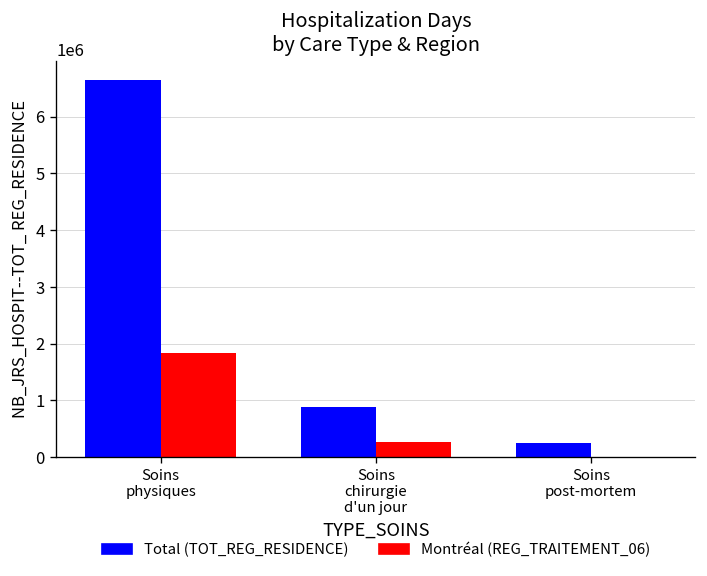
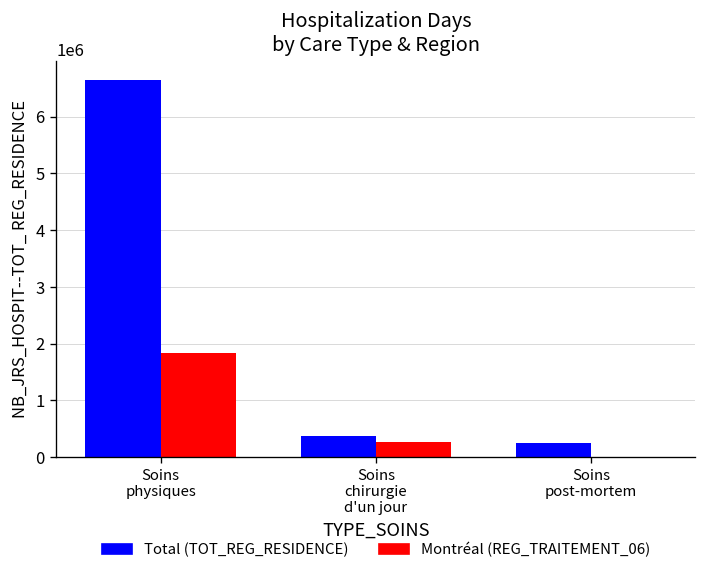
  {
    "Total (TOT_REG_RESIDENCE)": {
      "Soins physiques": 6600000,
-     "Soins chirurgie d'un jour": 900000,
+     "Soins chirurgie d'un jour": 400000,
      "Soins post-mortem": 200000
    },
    "Montréal (REG_TRAITEMENT_06)": {
      "Soins physiques": 1800000,
      "Soins chirurgie d'un jour": 300000,
      "Soins post-mortem": 0
    }
  }
